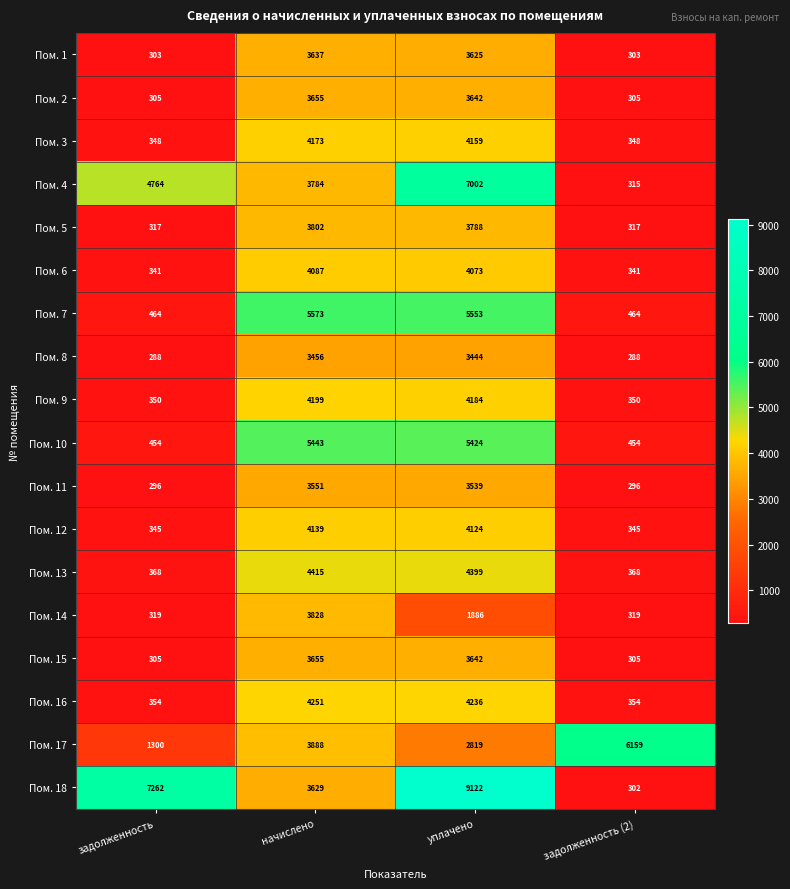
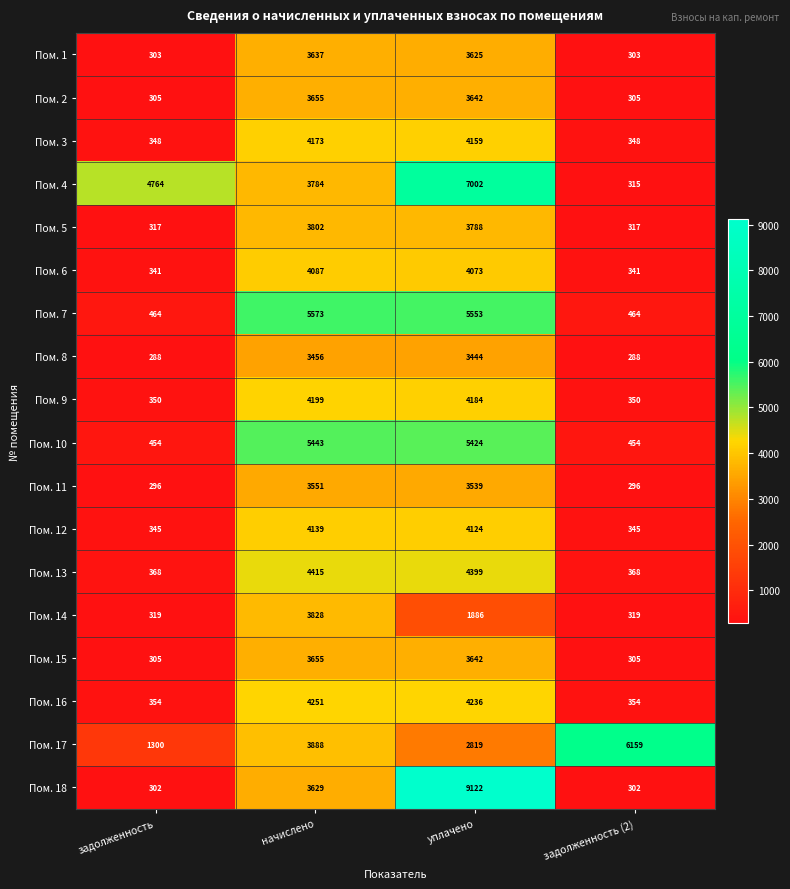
  {
    "Пом. 1": {
      "задолженность": 303,
      "начислено": 3637,
      "уплачено": 3625,
      "задолженность (2)": 303
    },
    "Пом. 2": {
      "задолженность": 305,
      "начислено": 3655,
      "уплачено": 3642,
      "задолженность (2)": 305
    },
    "Пом. 3": {
      "задолженность": 348,
      "начислено": 4173,
      "уплачено": 4159,
      "задолженность (2)": 348
    },
    "Пом. 4": {
      "задолженность": 4764,
      "начислено": 3784,
      "уплачено": 7002,
      "задолженность (2)": 315
    },
    "Пом. 5": {
      "задолженность": 317,
      "начислено": 3802,
      "уплачено": 3788,
      "задолженность (2)": 317
    },
    "Пом. 6": {
      "задолженность": 341,
      "начислено": 4087,
      "уплачено": 4073,
      "задолженность (2)": 341
    },
    "Пом. 7": {
      "задолженность": 464,
      "начислено": 5573,
      "уплачено": 5553,
      "задолженность (2)": 464
    },
    "Пом. 8": {
      "задолженность": 288,
      "начислено": 3456,
      "уплачено": 3444,
      "задолженность (2)": 288
    },
    "Пом. 9": {
      "задолженность": 350,
      "начислено": 4199,
      "уплачено": 4184,
      "задолженность (2)": 350
    },
    "Пом. 10": {
      "задолженность": 454,
      "начислено": 5443,
      "уплачено": 5424,
      "задолженность (2)": 454
    },
    "Пом. 11": {
      "задолженность": 296,
      "начислено": 3551,
      "уплачено": 3539,
      "задолженность (2)": 296
    },
    "Пом. 12": {
      "задолженность": 345,
      "начислено": 4139,
      "уплачено": 4124,
      "задолженность (2)": 345
    },
    "Пом. 13": {
      "задолженность": 368,
      "начислено": 4415,
      "уплачено": 4399,
      "задолженность (2)": 368
    },
    "Пом. 14": {
      "задолженность": 319,
      "начислено": 3828,
      "уплачено": 1886,
      "задолженность (2)": 319
    },
    "Пом. 15": {
      "задолженность": 305,
      "начислено": 3655,
      "уплачено": 3642,
      "задолженность (2)": 305
    },
    "Пом. 16": {
      "задолженность": 354,
      "начислено": 4251,
      "уплачено": 4236,
      "задолженность (2)": 354
    },
    "Пом. 17": {
      "задолженность": 1300,
      "начислено": 3888,
      "уплачено": 2819,
      "задолженность (2)": 6159
    },
    "Пом. 18": {
-     "задолженность": 7262,
+     "задолженность": 302,
      "начислено": 3629,
      "уплачено": 9122,
      "задолженность (2)": 302
    }
  }
